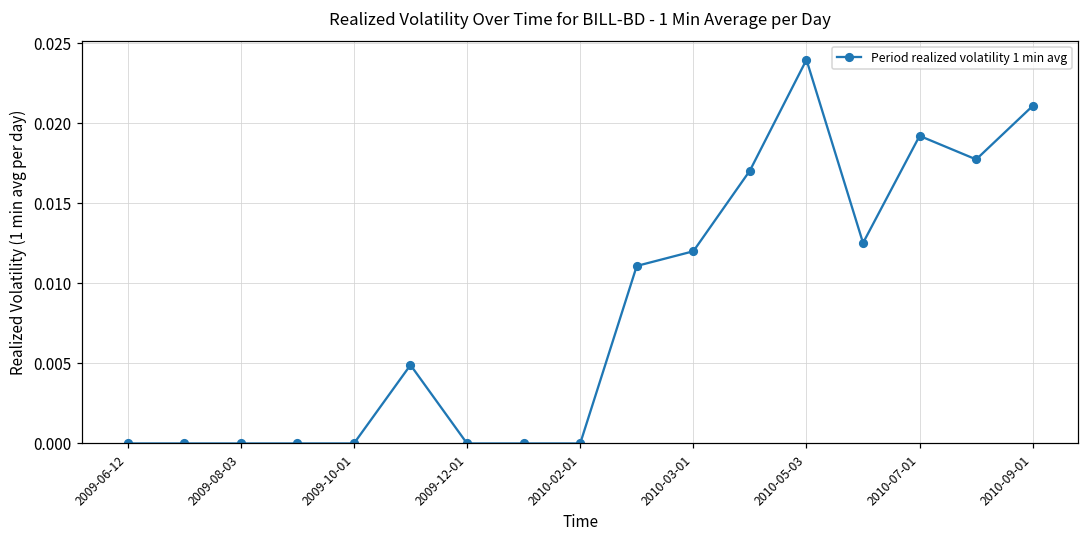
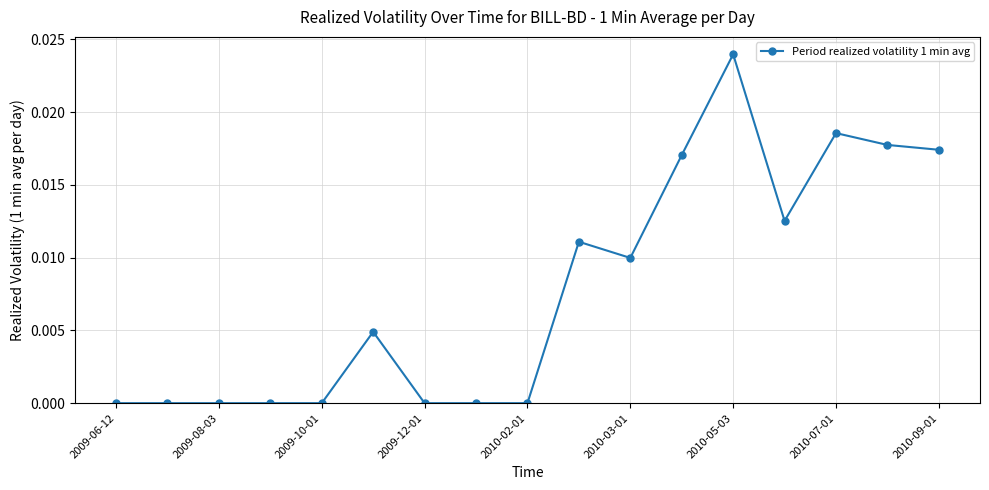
  {
    "2009-06-12": 0.0000,
    "2009-08-03": 0.0000,
    "2009-10-01": 0.0000,
    "2009-12-01": 0.0000,
    "2010-02-01": 0.0000,
-   "2010-03-01": 0.0120,
+   "2010-03-01": 0.0100,
    "2010-05-03": 0.0240,
-   "2010-07-01": 0.0192,
-   "2010-09-01": 0.0211
+   "2010-07-01": 0.0186,
+   "2010-09-01": 0.0174
  }
